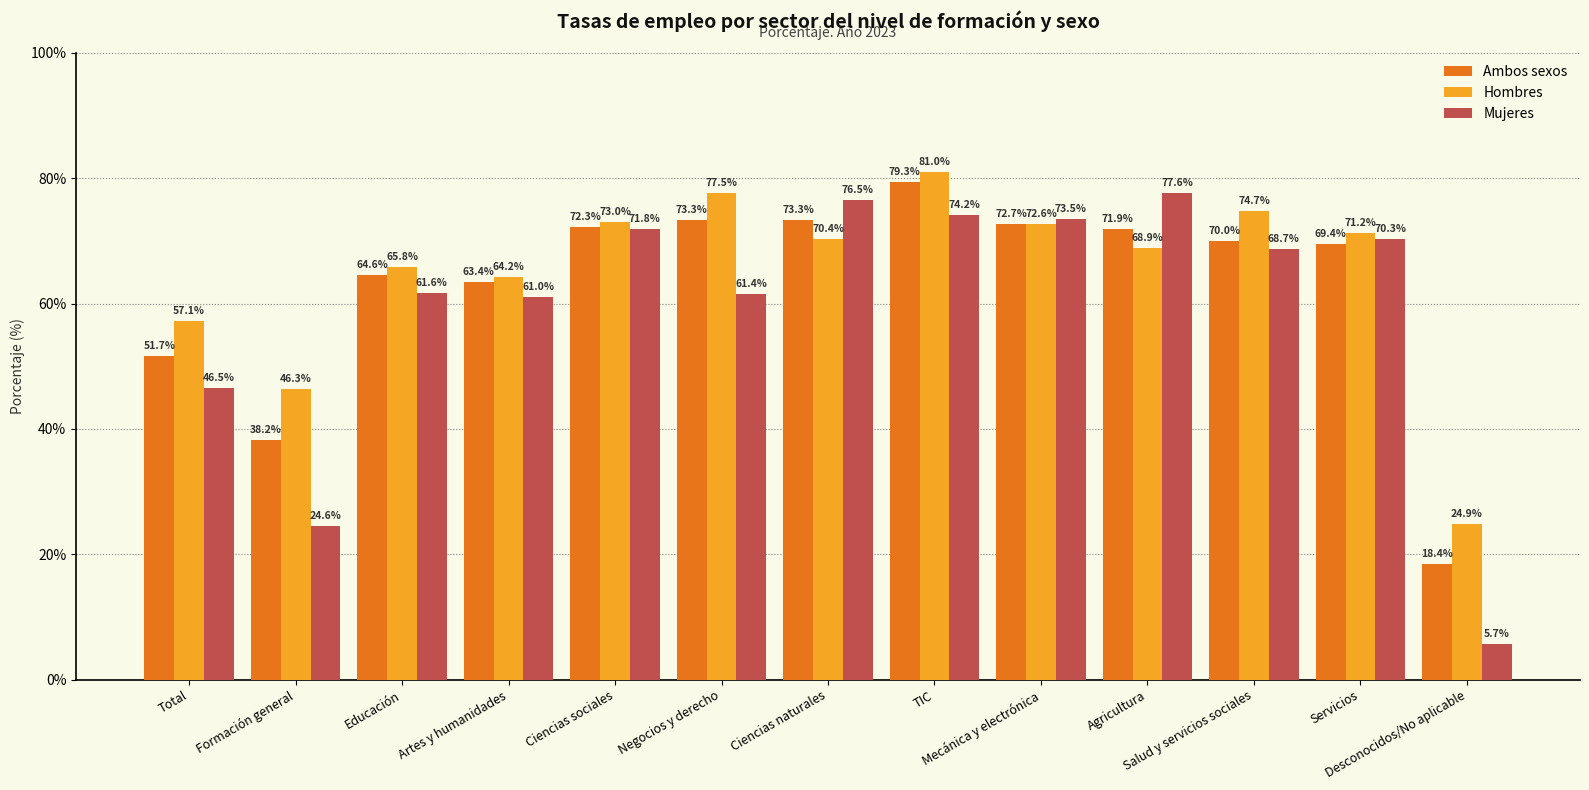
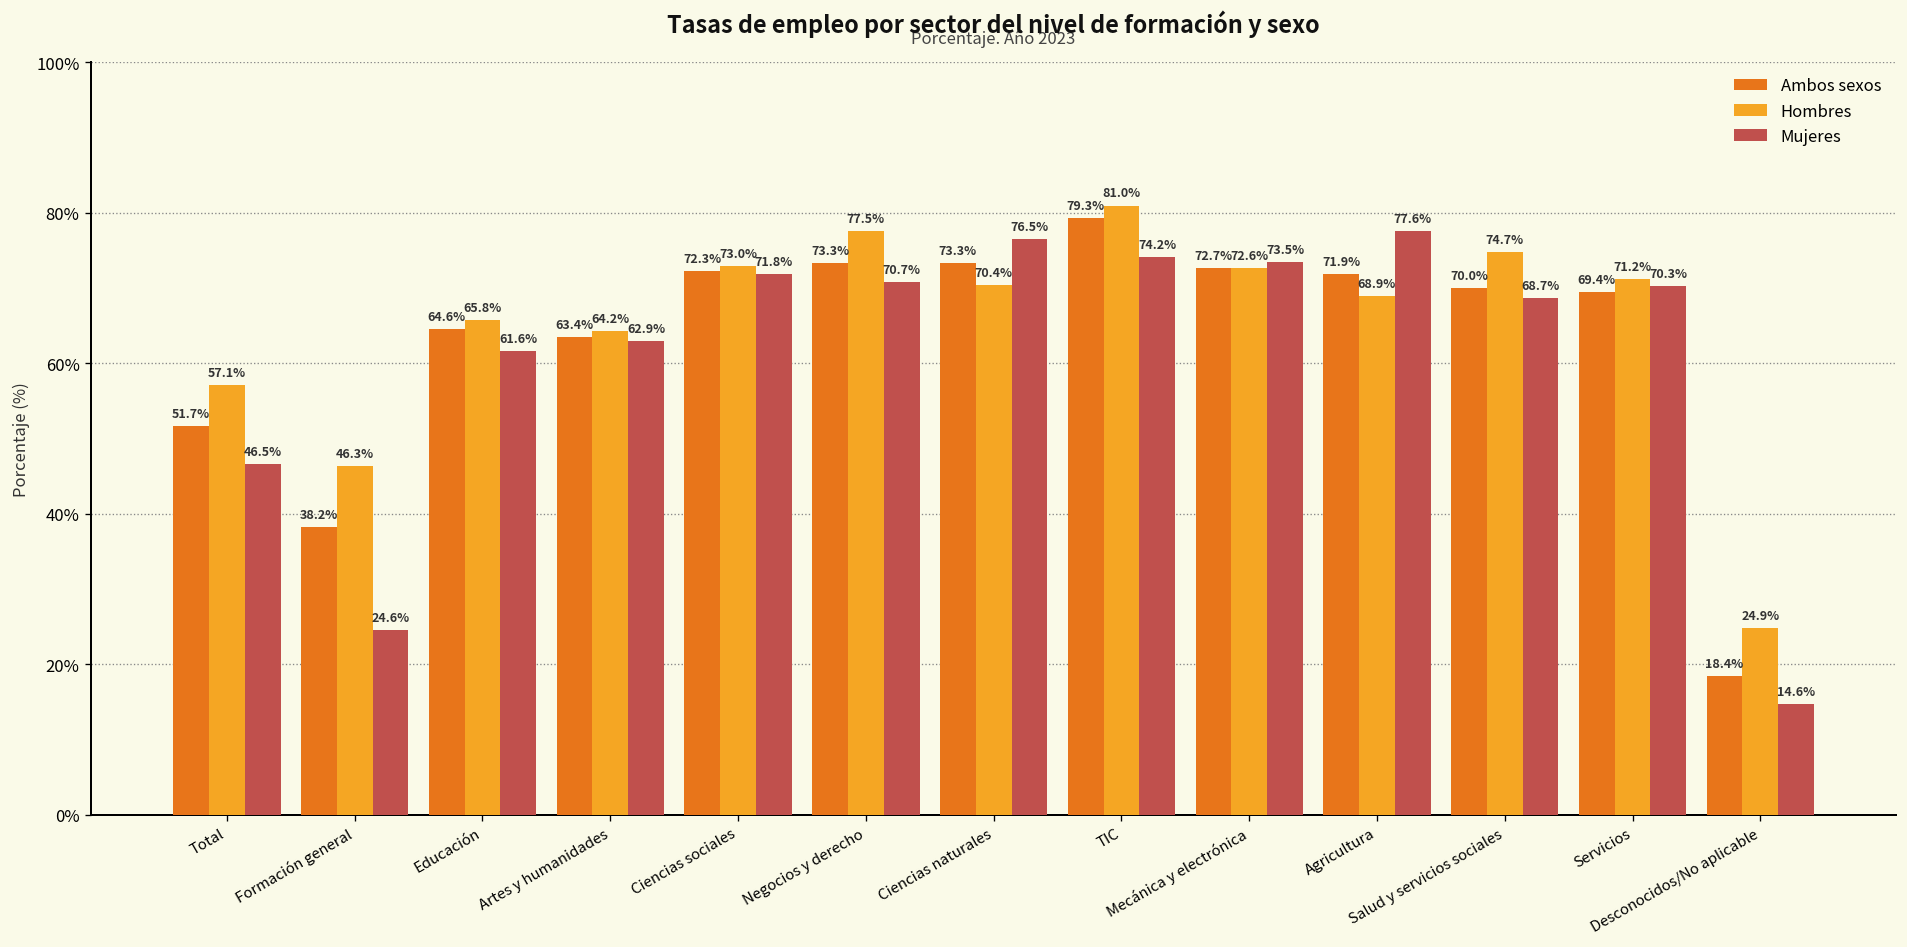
  {
    "Mujeres": {
      "Total": "46.5%",
      "Formación general": "24.6%",
      "Educación": "61.6%",
-     "Artes y humanidades": "61.0%",
+     "Artes y humanidades": "62.9%",
      "Ciencias sociales": "71.8%",
-     "Negocios y derecho": "61.4%",
+     "Negocios y derecho": "70.7%",
      "Ciencias naturales": "76.5%",
      "TIC": "74.2%",
      "Mecánica y electrónica": "73.5%",
      "Agricultura": "77.6%",
      "Salud y servicios sociales": "68.7%",
      "Servicios": "70.3%",
-     "Desconocidos/No aplicable": "5.7%"
+     "Desconocidos/No aplicable": "14.6%"
    }
  }
